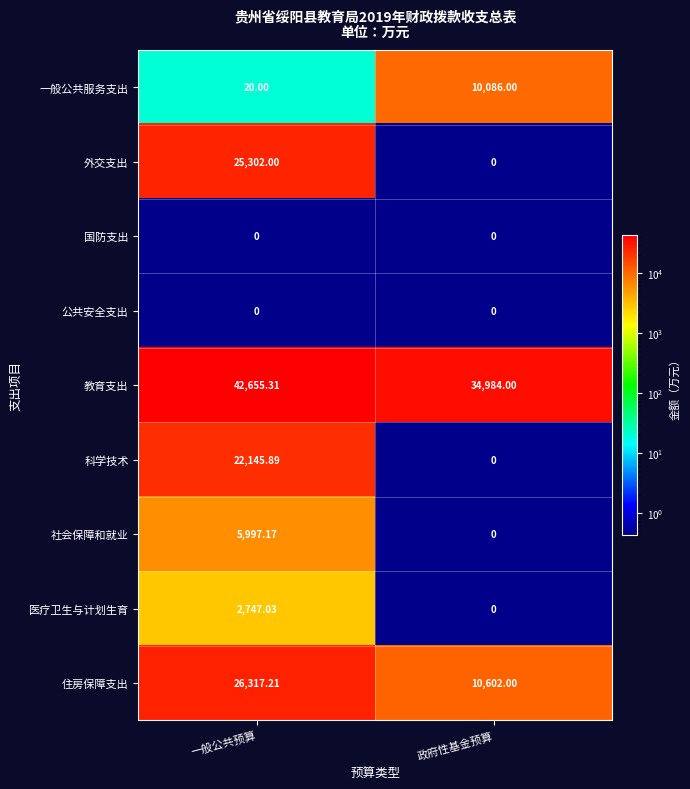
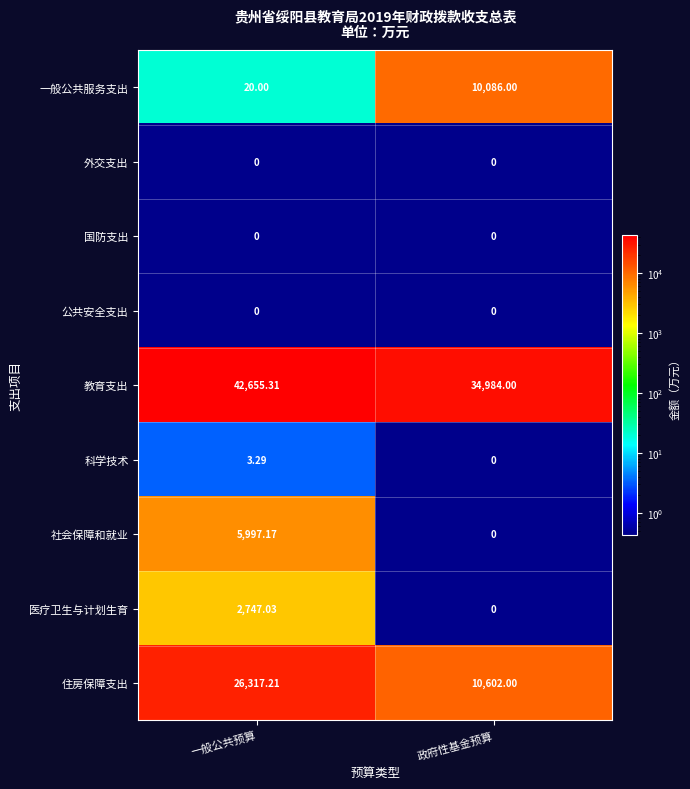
  {
    "一般公共服务支出": {
      "一般公共预算": "20.00",
      "政府性基金预算": "10,086.00"
    },
    "外交支出": {
-     "一般公共预算": "25,302.00",
+     "一般公共预算": "0",
      "政府性基金预算": "0"
    },
    "国防支出": {
      "一般公共预算": "0",
      "政府性基金预算": "0"
    },
    "公共安全支出": {
      "一般公共预算": "0",
      "政府性基金预算": "0"
    },
    "教育支出": {
      "一般公共预算": "42,655.31",
      "政府性基金预算": "34,984.00"
    },
    "科学技术": {
-     "一般公共预算": "22,145.89",
+     "一般公共预算": "3.29",
      "政府性基金预算": "0"
    },
    "社会保障和就业": {
      "一般公共预算": "5,997.17",
      "政府性基金预算": "0"
    },
    "医疗卫生与计划生育": {
      "一般公共预算": "2,747.03",
      "政府性基金预算": "0"
    },
    "住房保障支出": {
      "一般公共预算": "26,317.21",
      "政府性基金预算": "10,602.00"
    }
  }
